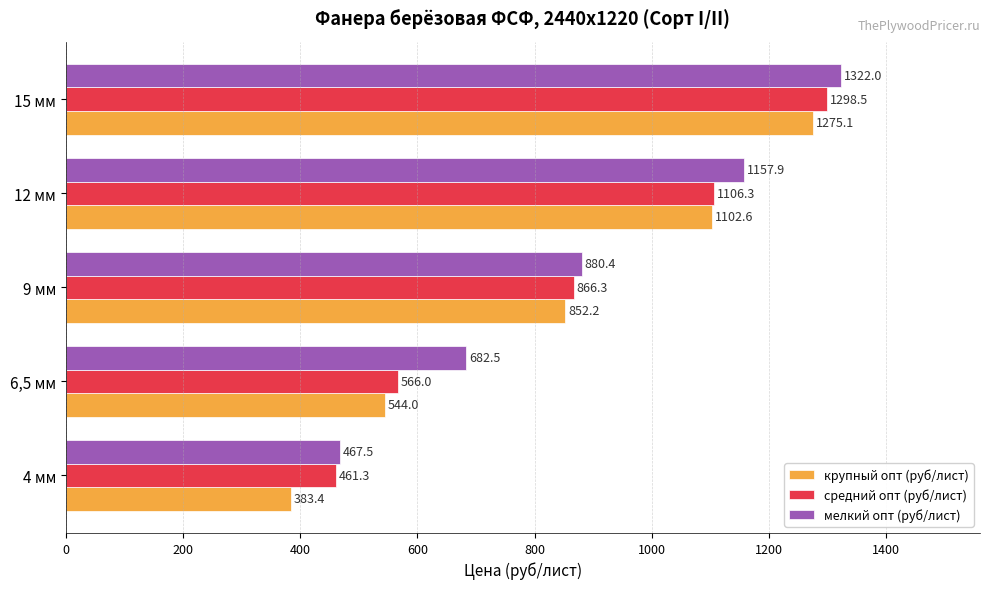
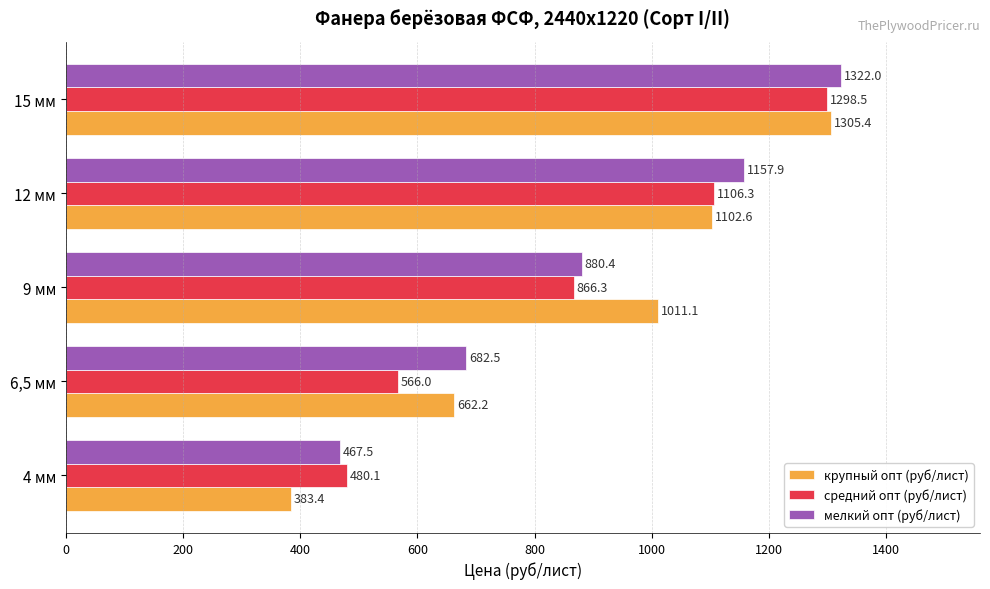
  {
    "крупный опт (руб/лист)": {
-     "15 мм": 1275.1,
+     "15 мм": 1305.4,
      "12 мм": 1102.6,
-     "9 мм": 852.2,
-     "6,5 мм": 544.0,
+     "9 мм": 1011.1,
+     "6,5 мм": 662.2,
      "4 мм": 383.4
    },
    "средний опт (руб/лист)": {
      "15 мм": 1298.5,
      "12 мм": 1106.3,
      "9 мм": 866.3,
      "6,5 мм": 566.0,
-     "4 мм": 461.3
+     "4 мм": 480.1
    },
    "мелкий опт (руб/лист)": {
      "15 мм": 1322.0,
      "12 мм": 1157.9,
      "9 мм": 880.4,
      "6,5 мм": 682.5,
      "4 мм": 467.5
    }
  }
